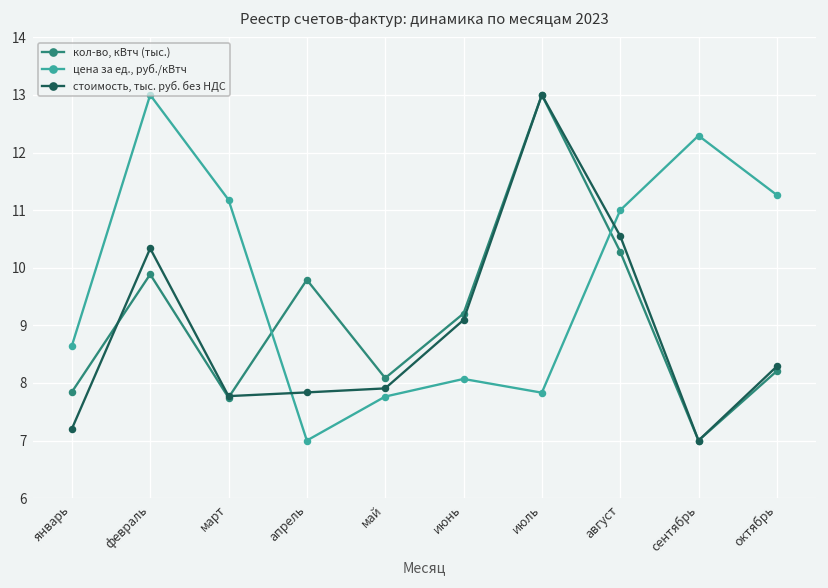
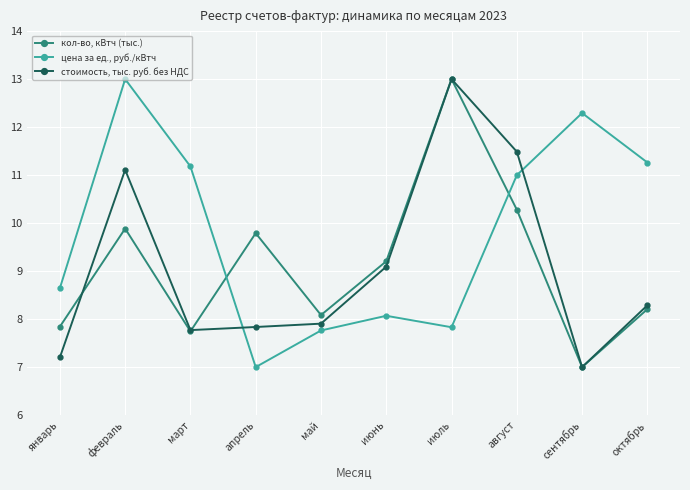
  {
    "стоимость, тыс. руб. без НДС": {
      "январь": 7.2,
-     "февраль": 10.3,
+     "февраль": 11.1,
      "апрель": 7.8,
      "май": 7.9,
      "июнь": 9.1,
-     "август": 10.6,
+     "август": 11.5,
      "октябрь": 8.3
    }
  }
